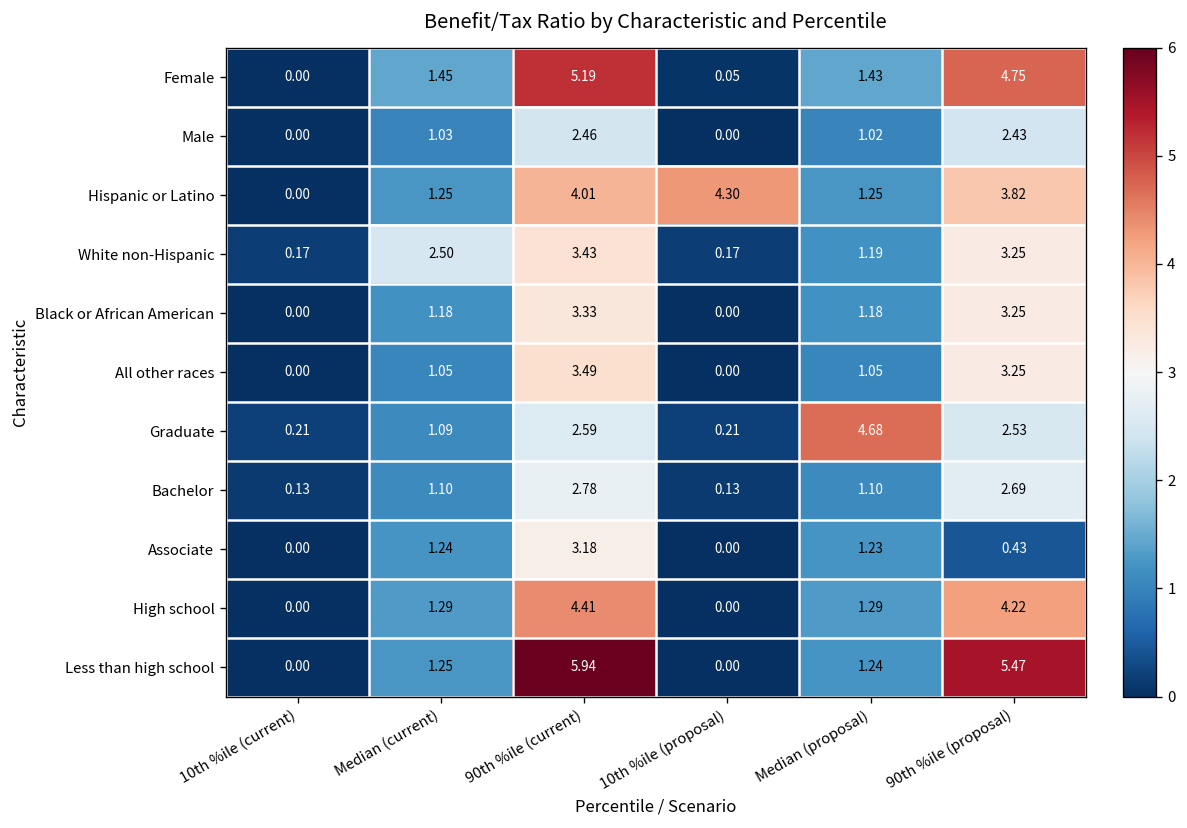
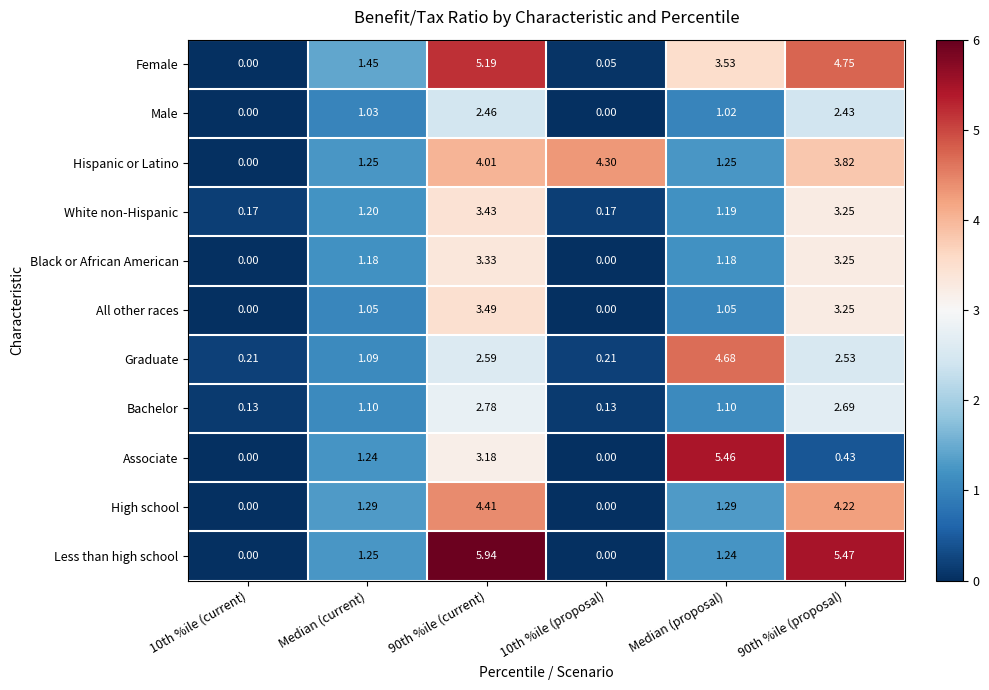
  {
    "Female": {
      "10th %ile (current)": 0.00,
      "Median (current)": 1.45,
      "90th %ile (current)": 5.19,
      "10th %ile (proposal)": 0.05,
-     "Median (proposal)": 1.43,
+     "Median (proposal)": 3.53,
      "90th %ile (proposal)": 4.75
    },
    "Male": {
      "10th %ile (current)": 0.00,
      "Median (current)": 1.03,
      "90th %ile (current)": 2.46,
      "10th %ile (proposal)": 0.00,
      "Median (proposal)": 1.02,
      "90th %ile (proposal)": 2.43
    },
    "Hispanic or Latino": {
      "10th %ile (current)": 0.00,
      "Median (current)": 1.25,
      "90th %ile (current)": 4.01,
      "10th %ile (proposal)": 4.30,
      "Median (proposal)": 1.25,
      "90th %ile (proposal)": 3.82
    },
    "White non-Hispanic": {
      "10th %ile (current)": 0.17,
-     "Median (current)": 2.50,
+     "Median (current)": 1.20,
      "90th %ile (current)": 3.43,
      "10th %ile (proposal)": 0.17,
      "Median (proposal)": 1.19,
      "90th %ile (proposal)": 3.25
    },
    "Black or African American": {
      "10th %ile (current)": 0.00,
      "Median (current)": 1.18,
      "90th %ile (current)": 3.33,
      "10th %ile (proposal)": 0.00,
      "Median (proposal)": 1.18,
      "90th %ile (proposal)": 3.25
    },
    "All other races": {
      "10th %ile (current)": 0.00,
      "Median (current)": 1.05,
      "90th %ile (current)": 3.49,
      "10th %ile (proposal)": 0.00,
      "Median (proposal)": 1.05,
      "90th %ile (proposal)": 3.25
    },
    "Graduate": {
      "10th %ile (current)": 0.21,
      "Median (current)": 1.09,
      "90th %ile (current)": 2.59,
      "10th %ile (proposal)": 0.21,
      "Median (proposal)": 4.68,
      "90th %ile (proposal)": 2.53
    },
    "Bachelor": {
      "10th %ile (current)": 0.13,
      "Median (current)": 1.10,
      "90th %ile (current)": 2.78,
      "10th %ile (proposal)": 0.13,
      "Median (proposal)": 1.10,
      "90th %ile (proposal)": 2.69
    },
    "Associate": {
      "10th %ile (current)": 0.00,
      "Median (current)": 1.24,
      "90th %ile (current)": 3.18,
      "10th %ile (proposal)": 0.00,
-     "Median (proposal)": 1.23,
+     "Median (proposal)": 5.46,
      "90th %ile (proposal)": 0.43
    },
    "High school": {
      "10th %ile (current)": 0.00,
      "Median (current)": 1.29,
      "90th %ile (current)": 4.41,
      "10th %ile (proposal)": 0.00,
      "Median (proposal)": 1.29,
      "90th %ile (proposal)": 4.22
    },
    "Less than high school": {
      "10th %ile (current)": 0.00,
      "Median (current)": 1.25,
      "90th %ile (current)": 5.94,
      "10th %ile (proposal)": 0.00,
      "Median (proposal)": 1.24,
      "90th %ile (proposal)": 5.47
    }
  }
